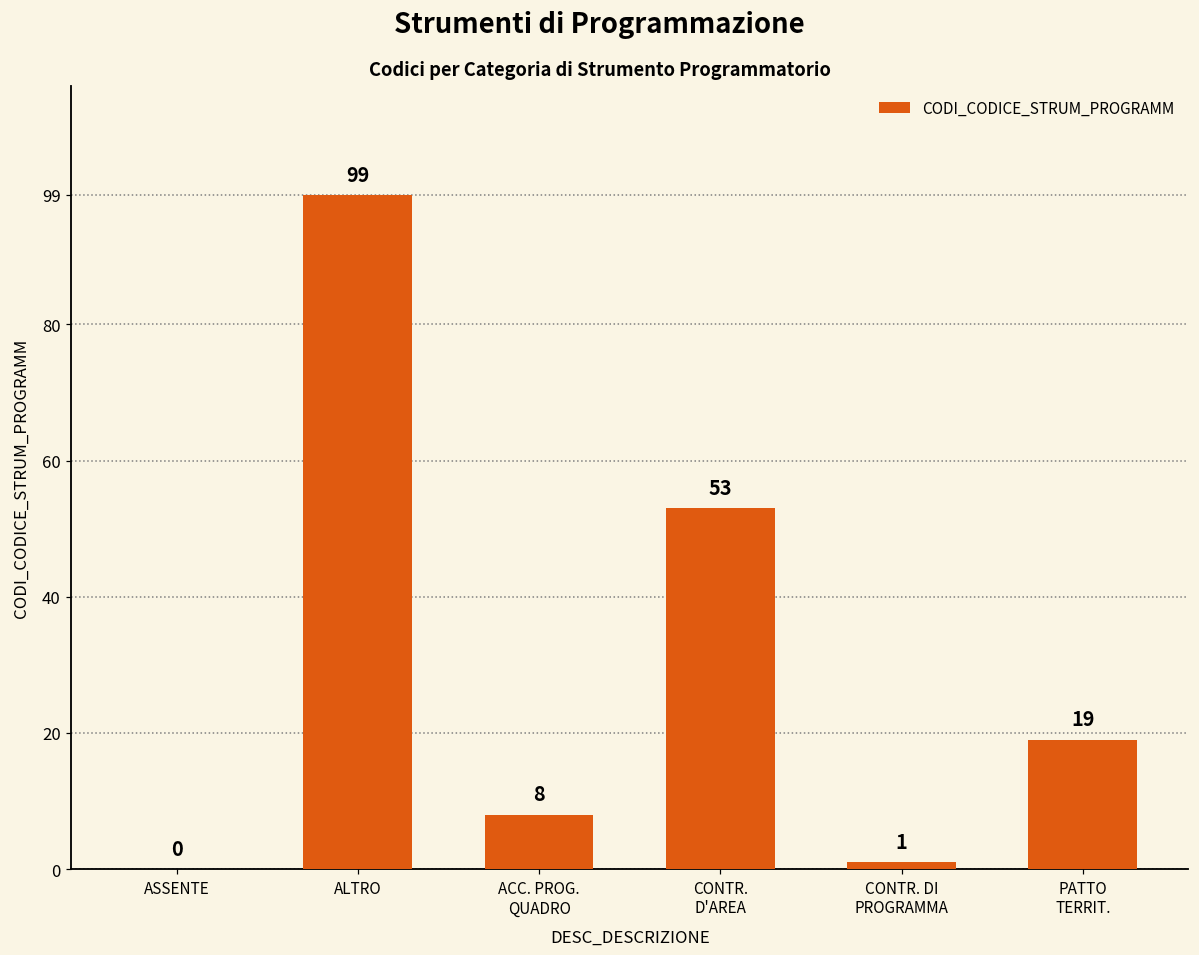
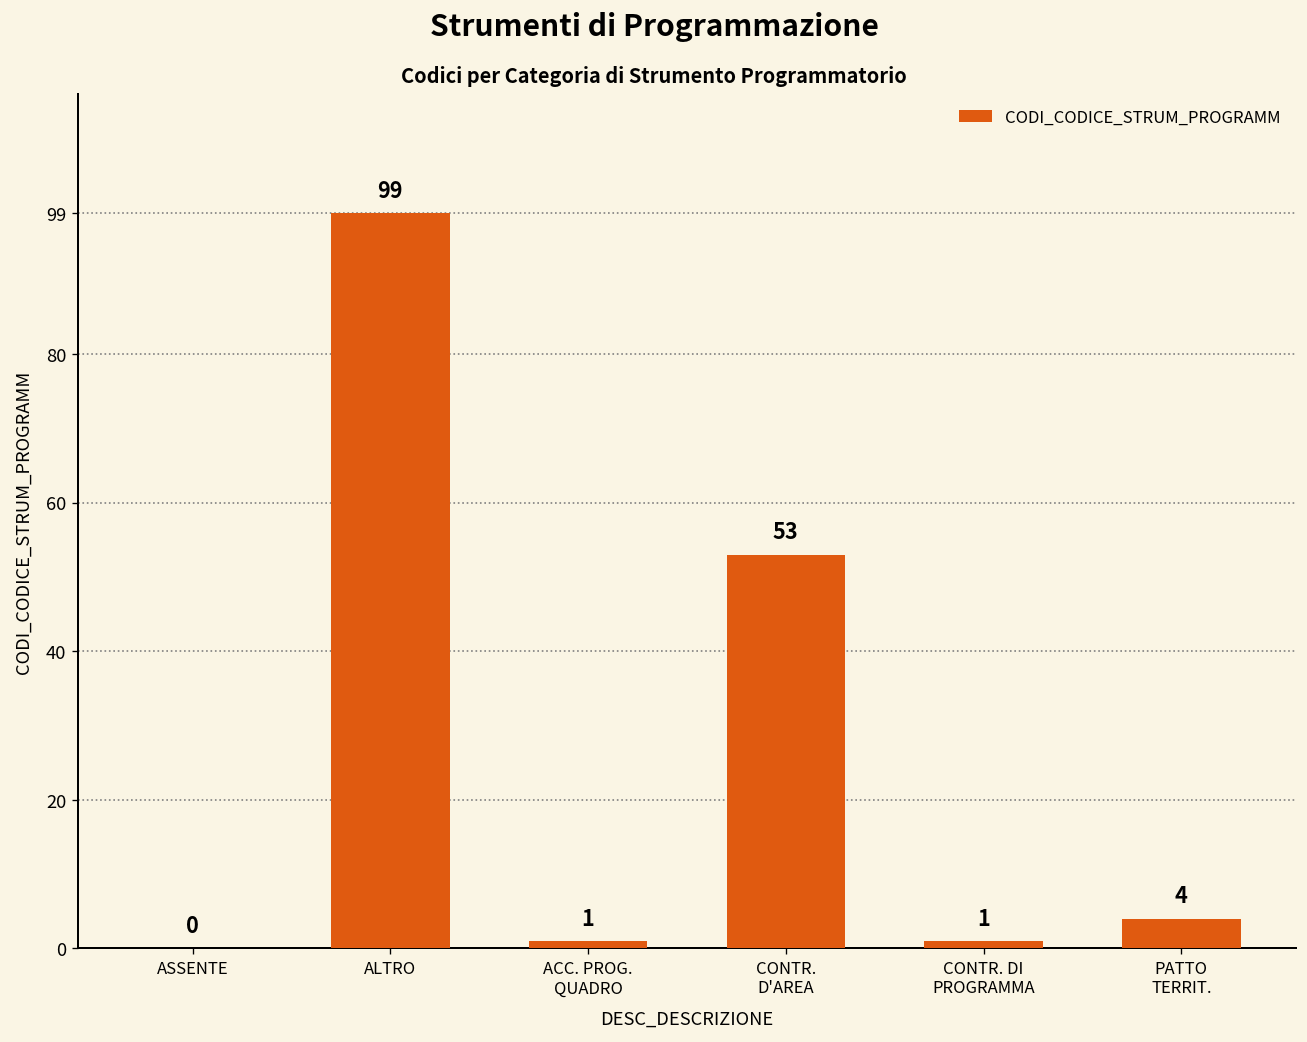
  {
    "ASSENTE": 0,
    "ALTRO": 99,
-   "ACC. PROG. QUADRO": 8,
+   "ACC. PROG. QUADRO": 1,
    "CONTR. D'AREA": 53,
    "CONTR. DI PROGRAMMA": 1,
-   "PATTO TERRIT.": 19
+   "PATTO TERRIT.": 4
  }
